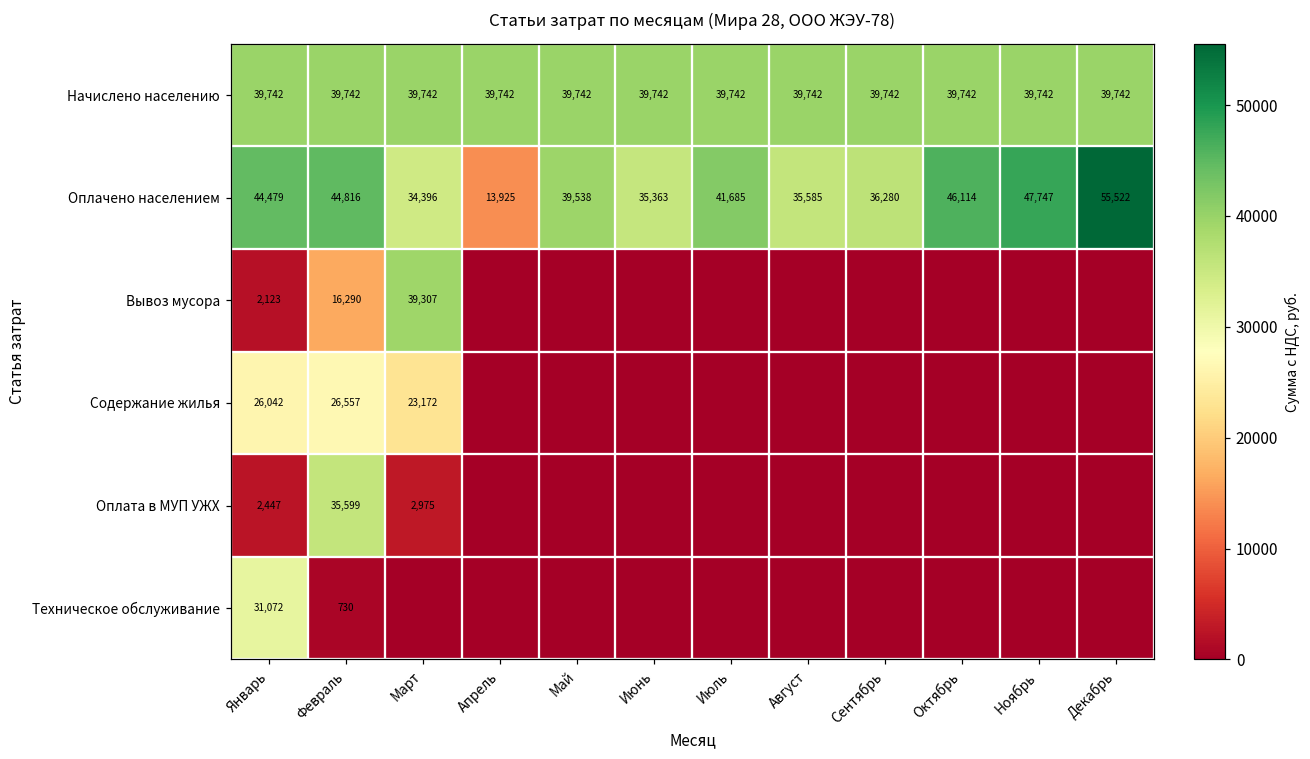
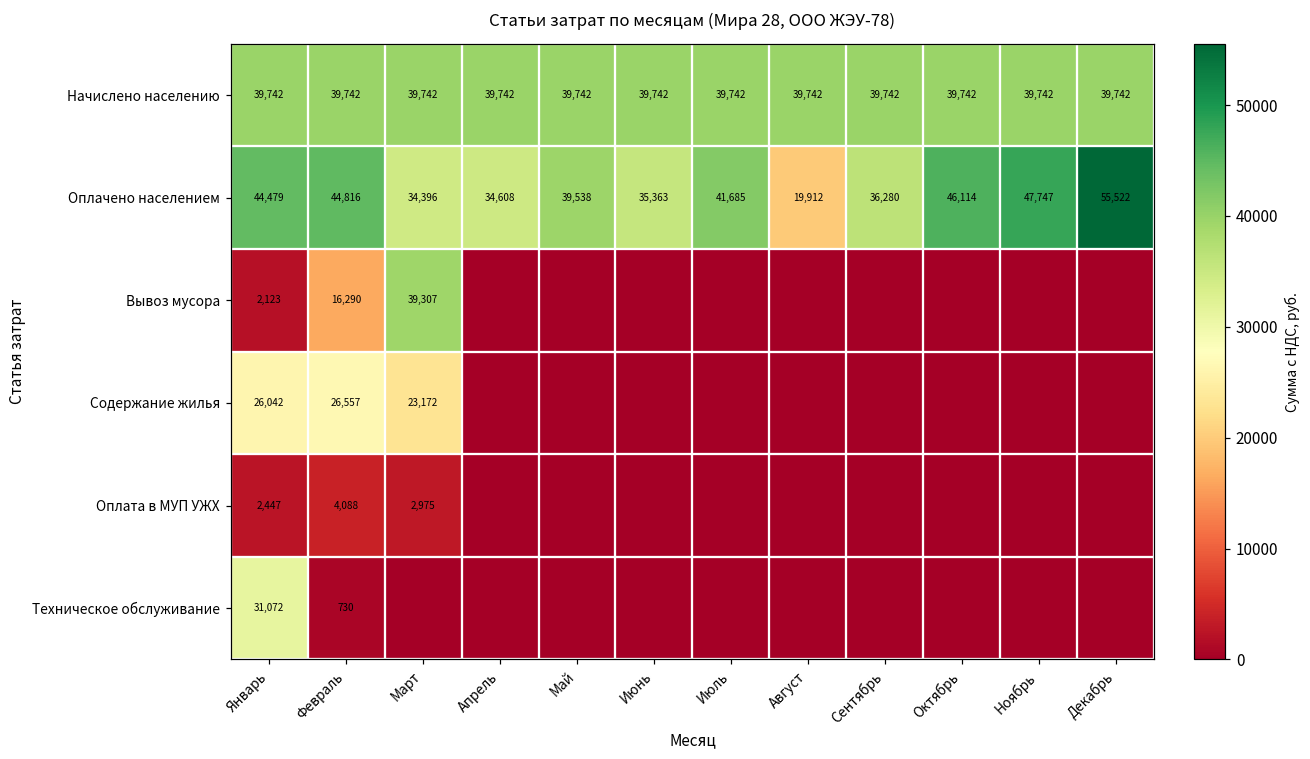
  {
    "Начислено населению": {
      "Январь": "39,742",
      "Февраль": "39,742",
      "Март": "39,742",
      "Апрель": "39,742",
      "Май": "39,742",
      "Июнь": "39,742",
      "Июль": "39,742",
      "Август": "39,742",
      "Сентябрь": "39,742",
      "Октябрь": "39,742",
      "Ноябрь": "39,742",
      "Декабрь": "39,742"
    },
    "Оплачено населением": {
      "Январь": "44,479",
      "Февраль": "44,816",
      "Март": "34,396",
-     "Апрель": "13,925",
+     "Апрель": "34,608",
      "Май": "39,538",
      "Июнь": "35,363",
      "Июль": "41,685",
-     "Август": "35,585",
+     "Август": "19,912",
      "Сентябрь": "36,280",
      "Октябрь": "46,114",
      "Ноябрь": "47,747",
      "Декабрь": "55,522"
    },
    "Вывоз мусора": {
      "Январь": "2,123",
      "Февраль": "16,290",
      "Март": "39,307"
    },
    "Содержание жилья": {
      "Январь": "26,042",
      "Февраль": "26,557",
      "Март": "23,172"
    },
    "Оплата в МУП УЖХ": {
      "Январь": "2,447",
-     "Февраль": "35,599",
+     "Февраль": "4,088",
      "Март": "2,975"
    },
    "Техническое обслуживание": {
      "Январь": "31,072",
      "Февраль": "730"
    }
  }
